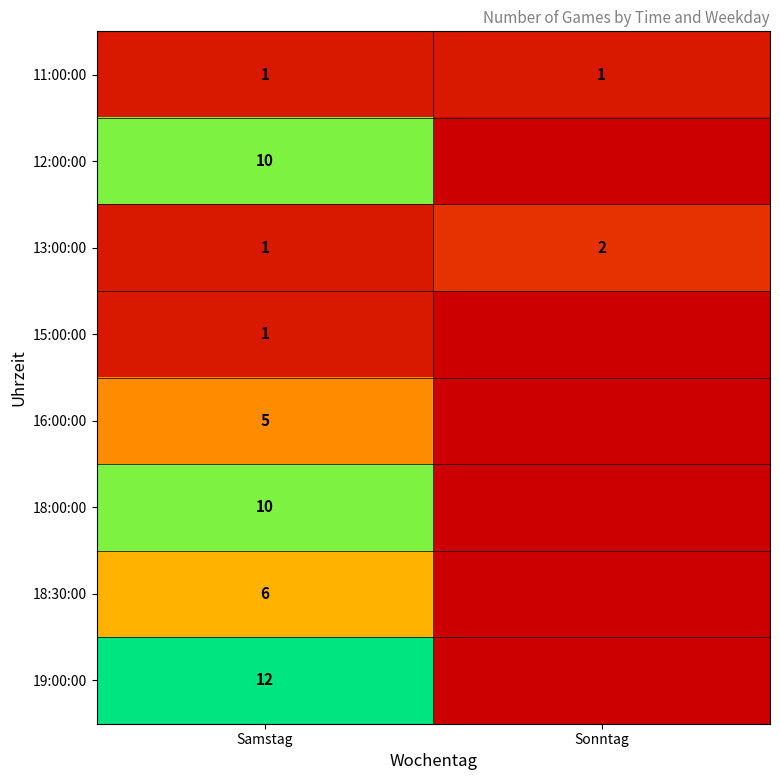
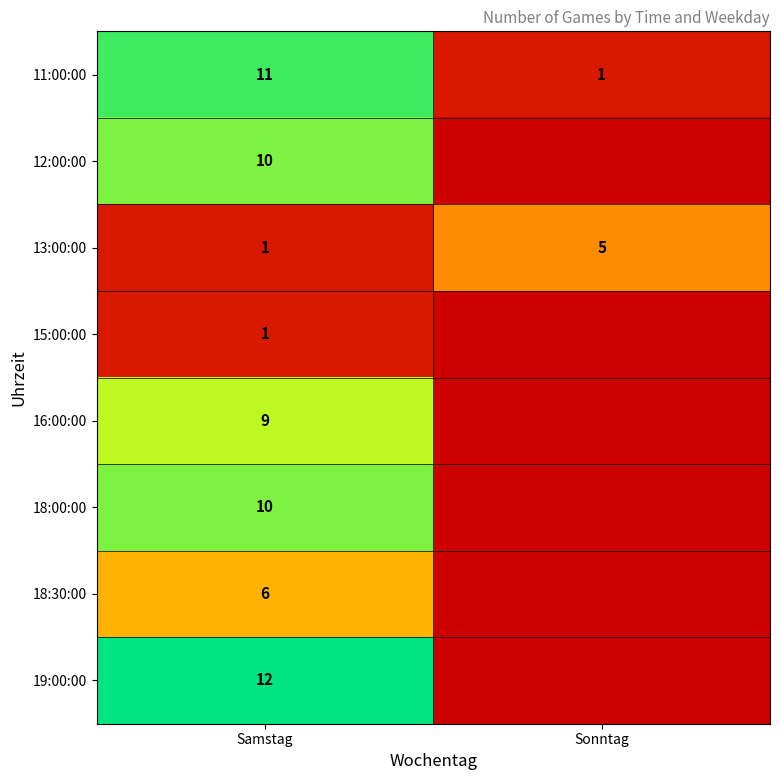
  {
    "11:00:00": {
-     "Samstag": 1,
+     "Samstag": 11,
      "Sonntag": 1
    },
    "12:00:00": {
      "Samstag": 10
    },
    "13:00:00": {
      "Samstag": 1,
-     "Sonntag": 2
+     "Sonntag": 5
    },
    "15:00:00": {
      "Samstag": 1
    },
    "16:00:00": {
-     "Samstag": 5
+     "Samstag": 9
    },
    "18:00:00": {
      "Samstag": 10
    },
    "18:30:00": {
      "Samstag": 6
    },
    "19:00:00": {
      "Samstag": 12
    }
  }
